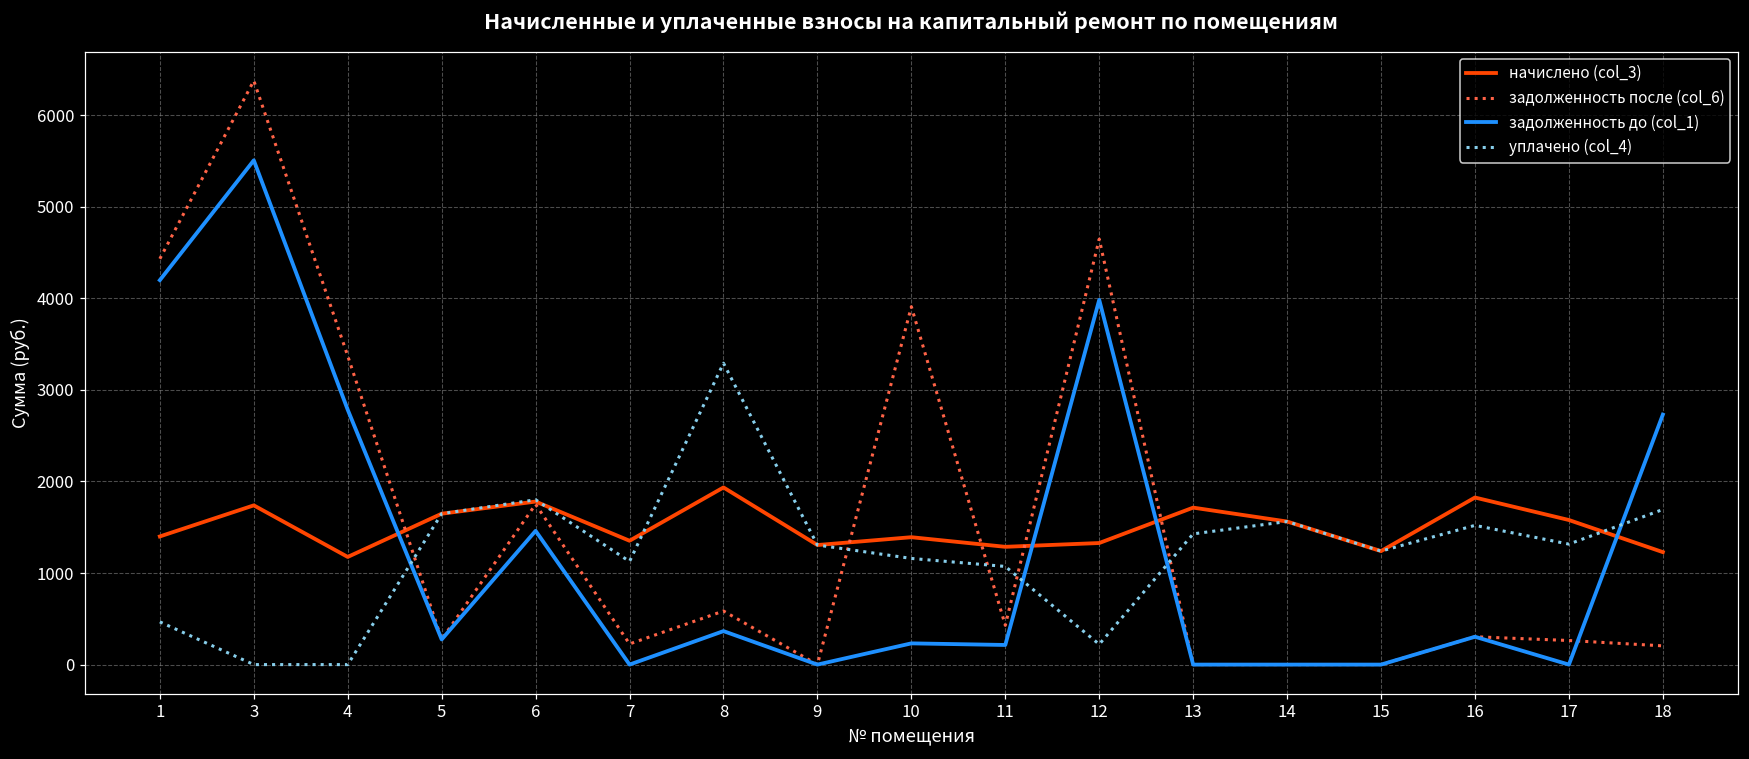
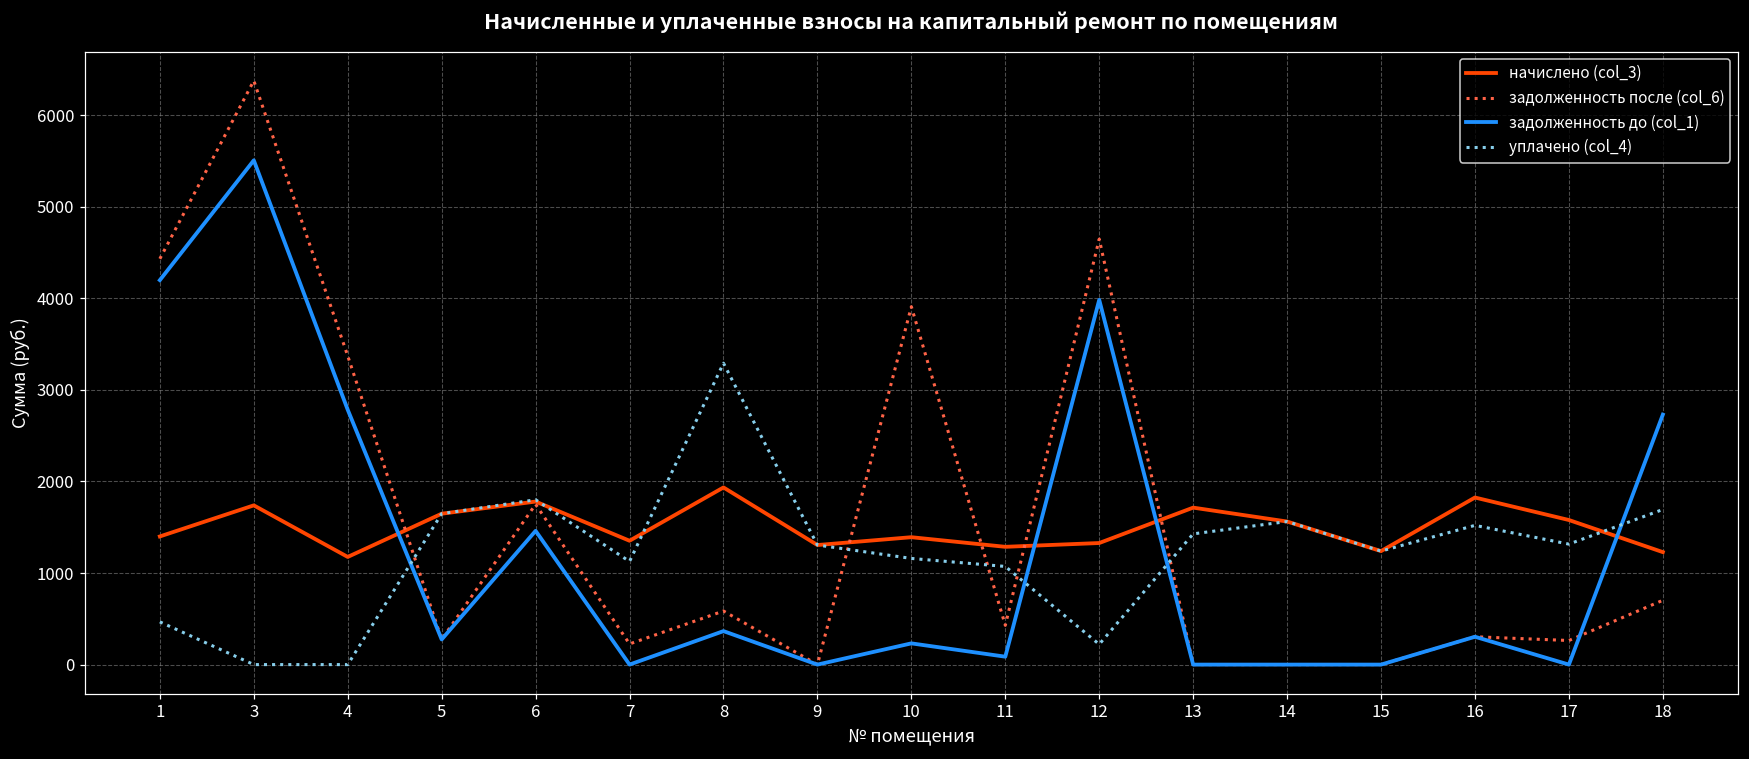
  {
    "начислено (col_3)": {
      "1": 1400,
      "3": 1700,
      "4": 1200,
      "7": 1400,
      "8": 1900,
      "10": 1400,
      "11": 1300,
      "12": 1300,
      "13": 1700,
      "16": 1800,
      "17": 1600,
      "18": 1200
    },
    "задолженность после (col_6)": {
      "1": 4400,
      "3": 6400,
      "4": 3400,
      "7": 200,
      "8": 600,
      "10": 3900,
      "11": 400,
      "12": 4600,
      "17": 300,
-     "18": 200
+     "18": 700
    },
    "задолженность до (col_1)": {
      "1": 4200,
      "3": 5500,
      "4": 2800,
      "6": 1500,
      "7": 0,
      "8": 400,
      "10": 200,
-     "11": 200,
+     "11": 100,
      "12": 4000,
      "17": 0,
      "18": 2700
    },
    "уплачено (col_4)": {
      "1": 500,
      "3": 0,
      "4": 0,
      "7": 1100,
      "8": 3300,
      "10": 1200,
      "11": 1100,
      "12": 200,
      "13": 1400,
      "16": 1500,
      "17": 1300,
      "18": 1700
    }
  }
